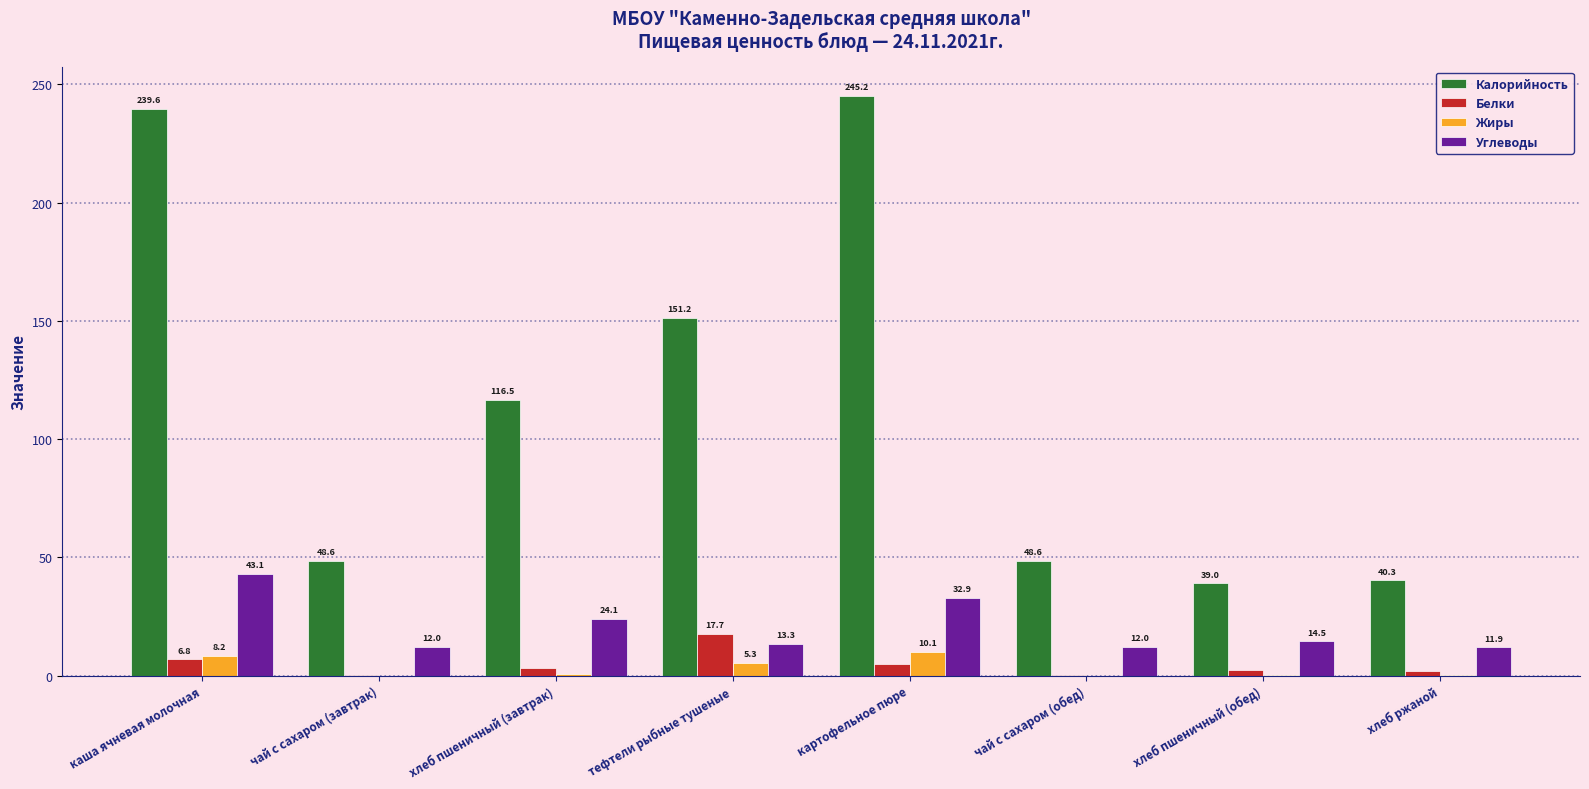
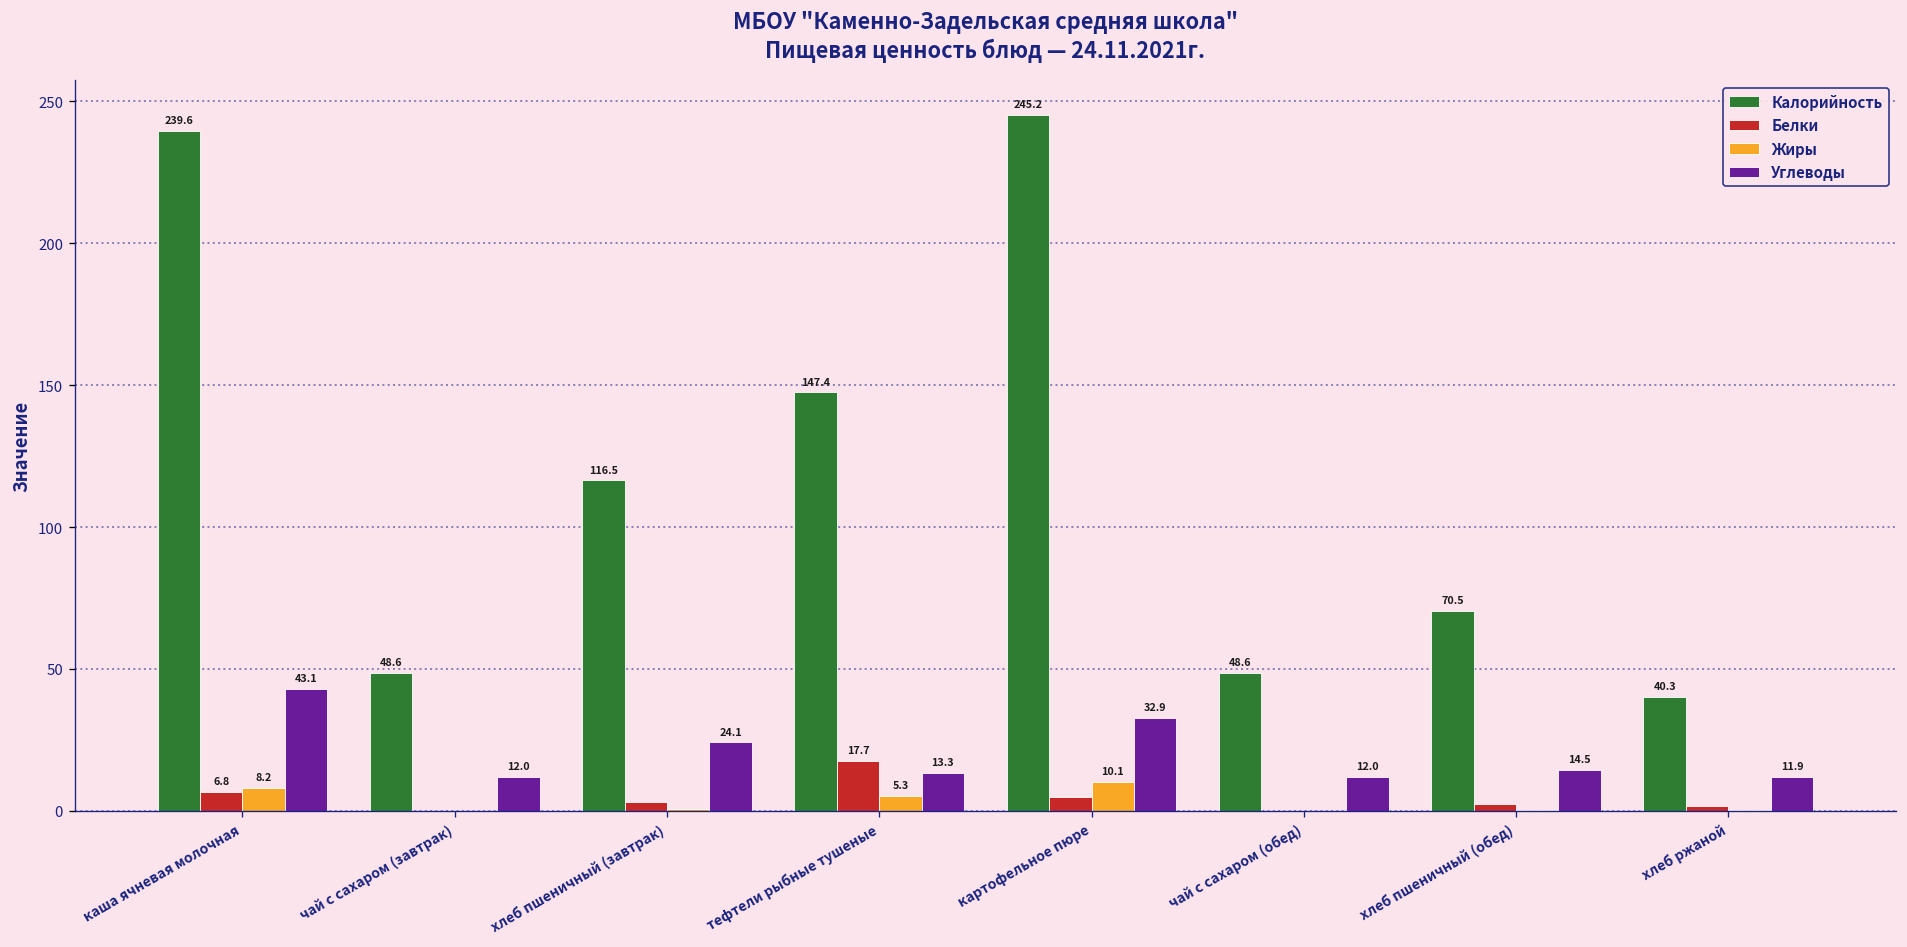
  {
    "Калорийность": {
      "каша ячневая молочная": 239.6,
      "чай с сахаром (завтрак)": 48.6,
      "хлеб пшеничный (завтрак)": 116.5,
-     "тефтели рыбные тушеные": 151.2,
+     "тефтели рыбные тушеные": 147.4,
      "картофельное пюре": 245.2,
      "чай с сахаром (обед)": 48.6,
-     "хлеб пшеничный (обед)": 39.0,
+     "хлеб пшеничный (обед)": 70.5,
      "хлеб ржаной": 40.3
    },
    "Белки": {
      "каша ячневая молочная": 6.8,
      "тефтели рыбные тушеные": 17.7
    },
    "Жиры": {
      "каша ячневая молочная": 8.2,
      "тефтели рыбные тушеные": 5.3,
      "картофельное пюре": 10.1
    },
    "Углеводы": {
      "каша ячневая молочная": 43.1,
      "чай с сахаром (завтрак)": 12.0,
      "хлеб пшеничный (завтрак)": 24.1,
      "тефтели рыбные тушеные": 13.3,
      "картофельное пюре": 32.9,
      "чай с сахаром (обед)": 12.0,
      "хлеб пшеничный (обед)": 14.5,
      "хлеб ржаной": 11.9
    }
  }
